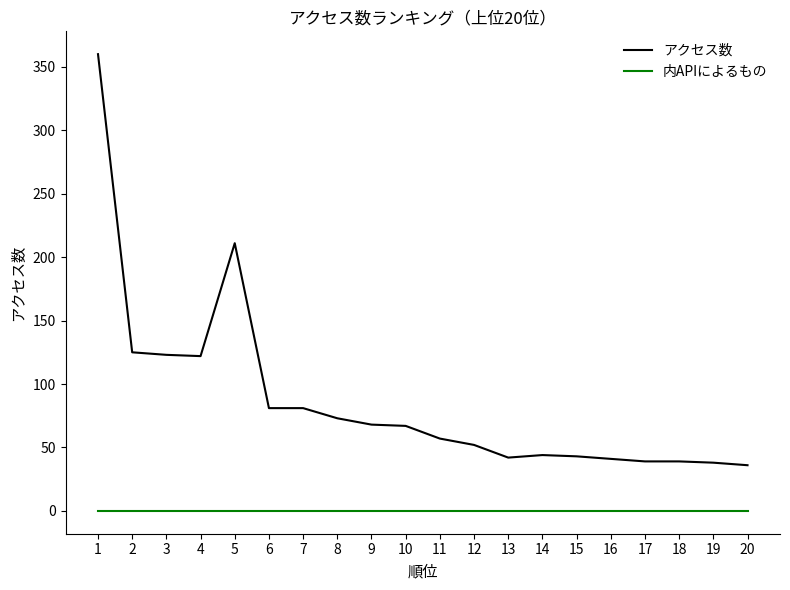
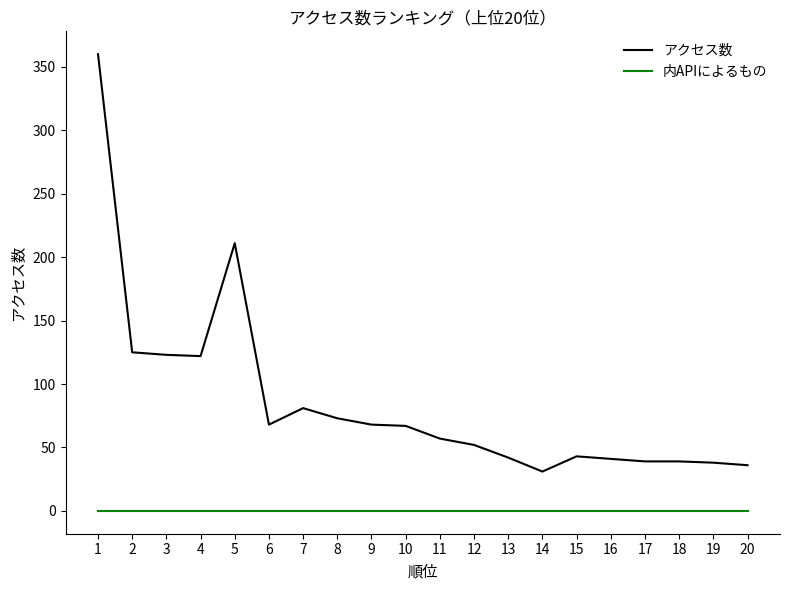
  {
    "アクセス数": {
      "1": 360,
      "2": 125,
      "3": 123,
      "4": 122,
      "5": 211,
-     "6": 81,
+     "6": 68,
      "7": 81,
      "8": 73,
      "9": 68,
      "10": 67,
      "11": 57,
      "12": 52,
      "13": 42,
-     "14": 44,
+     "14": 31,
      "15": 43,
      "16": 41,
      "17": 39,
      "18": 39,
      "19": 38,
      "20": 36
    },
    "内APIによるもの": {
      "1": 0,
      "2": 0,
      "3": 0,
      "4": 0,
      "5": 0,
      "6": 0,
      "7": 0,
      "8": 0,
      "9": 0,
      "10": 0,
      "11": 0,
      "12": 0,
      "13": 0,
      "14": 0,
      "15": 0,
      "16": 0,
      "17": 0,
      "18": 0,
      "19": 0,
      "20": 0
    }
  }
